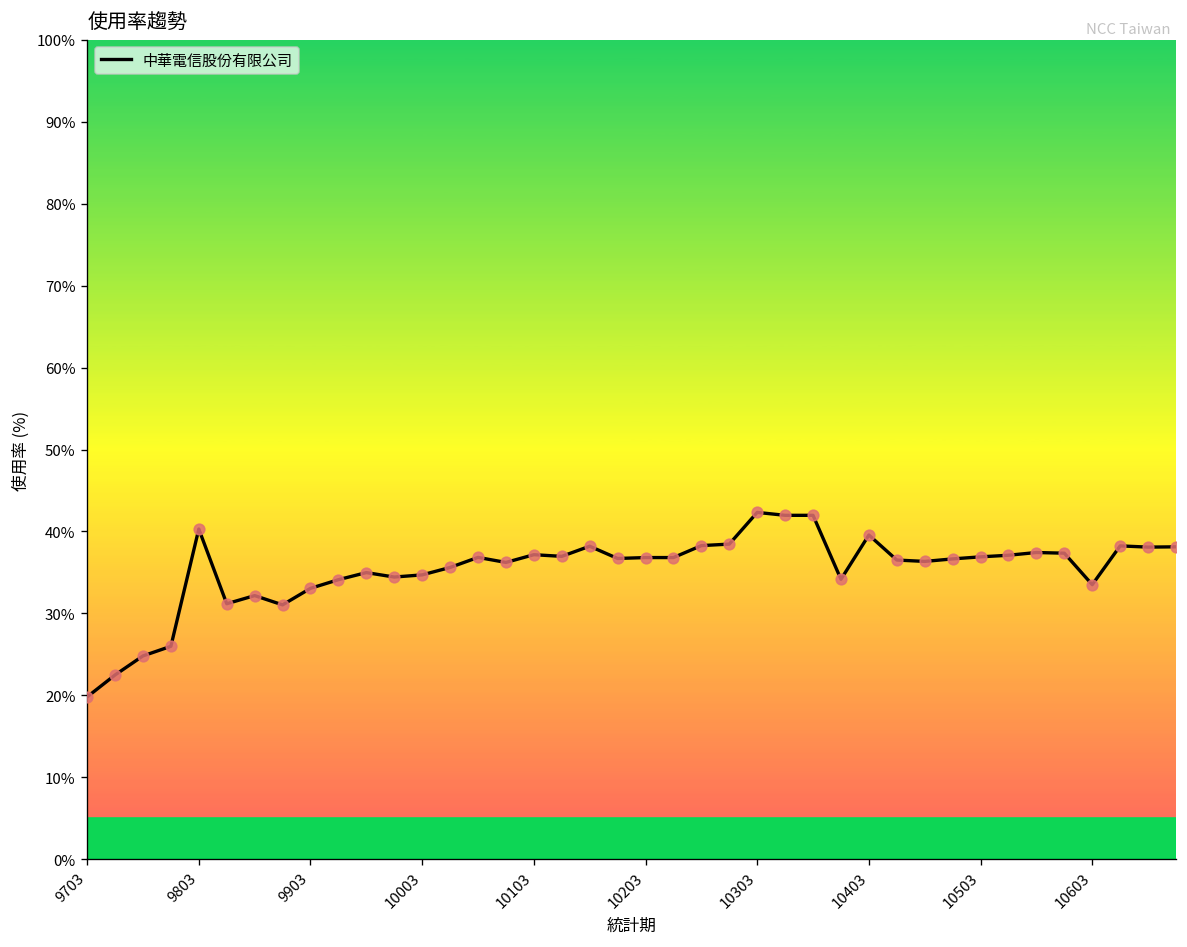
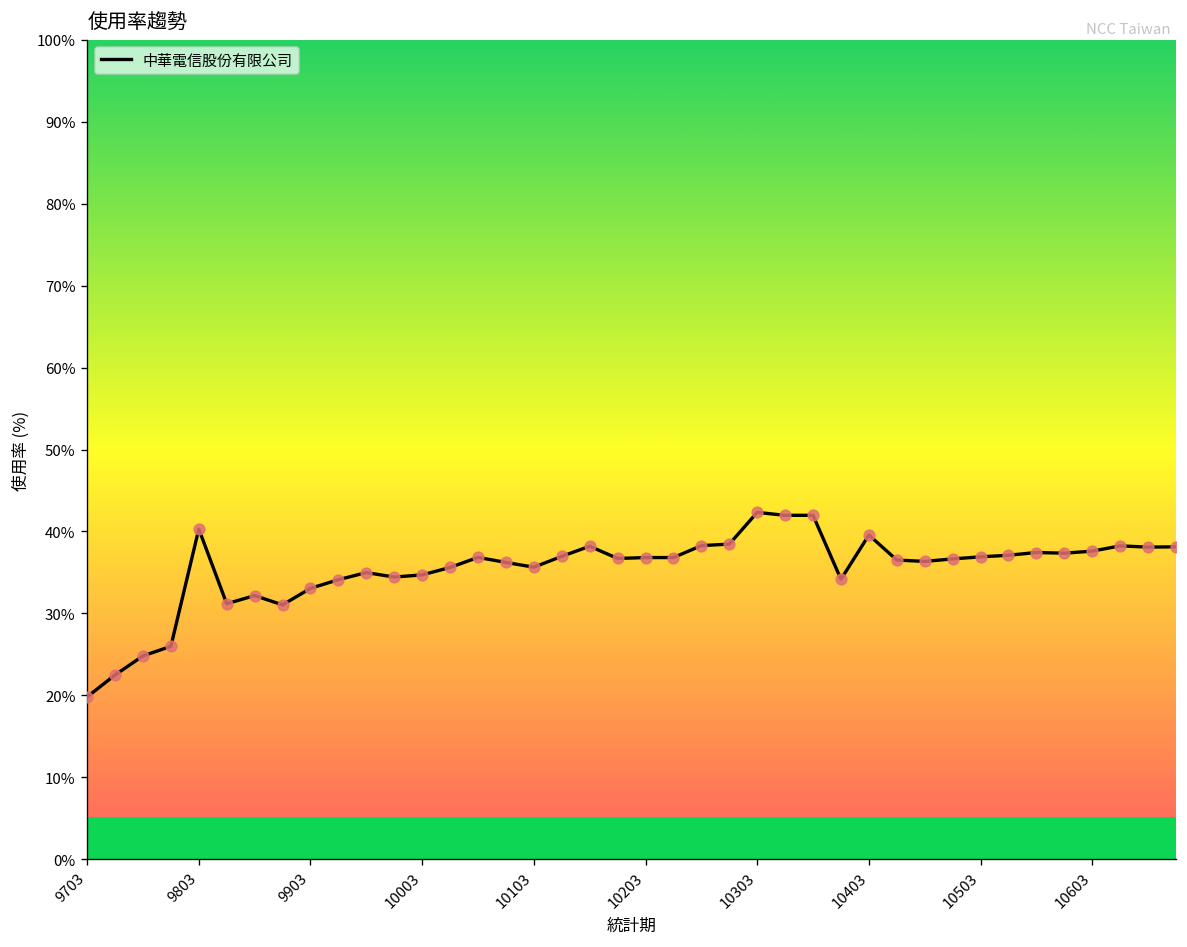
  {
    "9703": "20%",
    "9803": "40%",
    "9903": "33%",
    "10003": "35%",
-   "10103": "37%",
+   "10103": "36%",
    "10203": "37%",
    "10303": "42%",
    "10403": "40%",
    "10503": "37%",
-   "10603": "34%"
+   "10603": "38%"
  }
